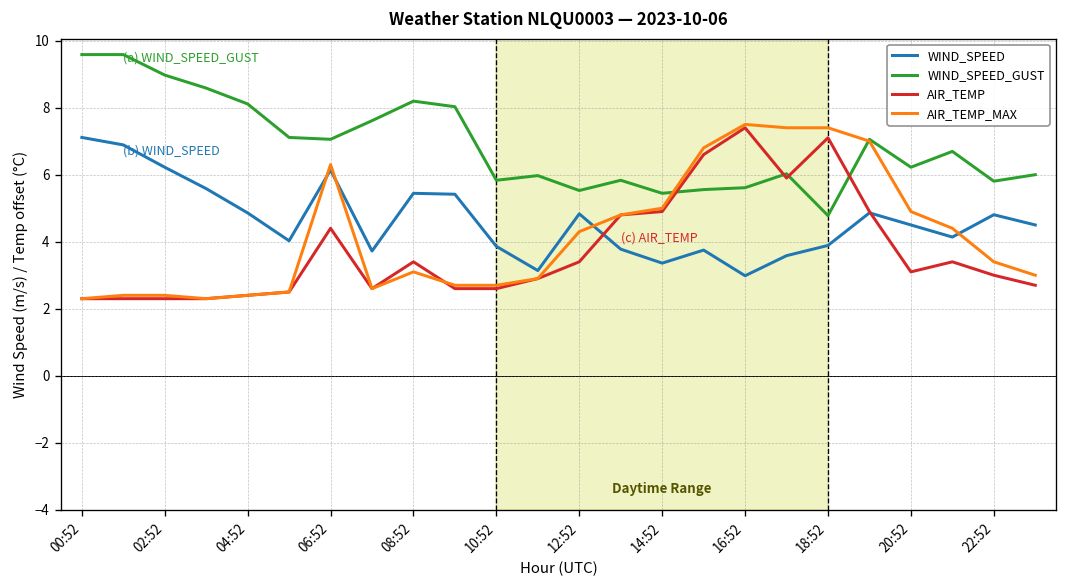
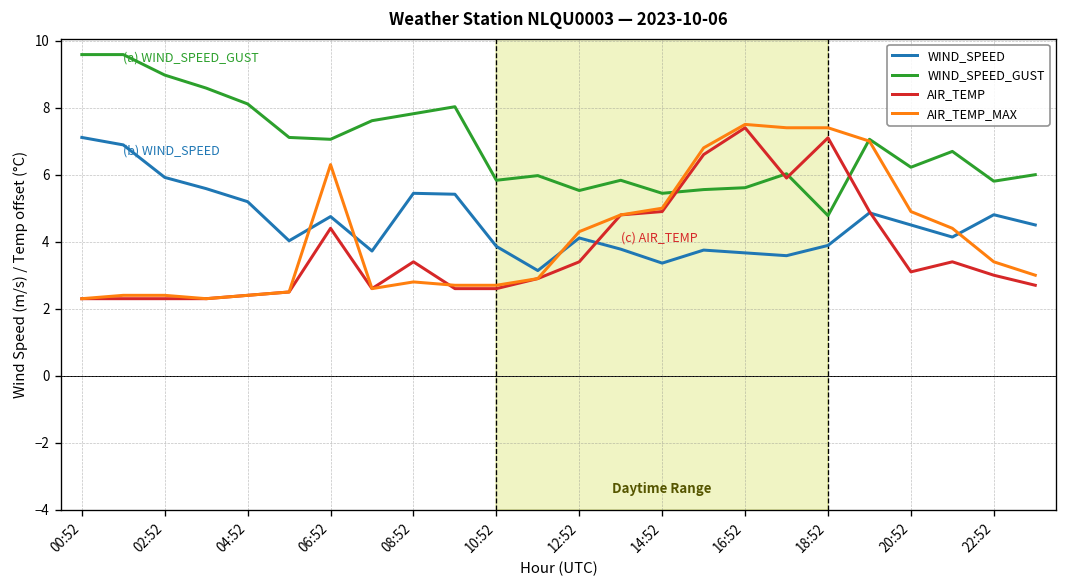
  {
    "WIND_SPEED": {
      "00:52": 7.1,
-     "02:52": 6.2,
-     "04:52": 4.9,
-     "06:52": 6.1,
+     "02:52": 5.9,
+     "04:52": 5.2,
+     "06:52": 4.8,
      "08:52": 5.4,
      "10:52": 3.9,
-     "12:52": 4.8,
+     "12:52": 4.1,
      "14:52": 3.4,
-     "16:52": 3.0,
+     "16:52": 3.7,
      "18:52": 3.9,
      "20:52": 4.5,
      "22:52": 4.8
    },
    "WIND_SPEED_GUST": {
      "00:52": 9.6,
      "02:52": 9.0,
      "04:52": 8.1,
      "06:52": 7.1,
-     "08:52": 8.2,
+     "08:52": 7.8,
      "10:52": 5.8,
      "12:52": 5.5,
      "14:52": 5.4,
      "16:52": 5.6,
      "18:52": 4.8,
      "20:52": 6.2,
      "22:52": 5.8
    },
    "AIR_TEMP": {
      "02:52": 2.3,
      "06:52": 4.4,
      "08:52": 3.4,
      "10:52": 2.6,
      "12:52": 3.4,
      "14:52": 4.9,
      "16:52": 7.4,
      "18:52": 7.1,
      "20:52": 3.1,
      "22:52": 3.0
    },
    "AIR_TEMP_MAX": {
      "02:52": 2.4,
      "06:52": 6.3,
-     "08:52": 3.1,
+     "08:52": 2.8,
      "10:52": 2.7,
      "12:52": 4.3,
      "14:52": 5.0,
      "16:52": 7.5,
      "18:52": 7.4,
      "20:52": 4.9,
      "22:52": 3.4
    }
  }
